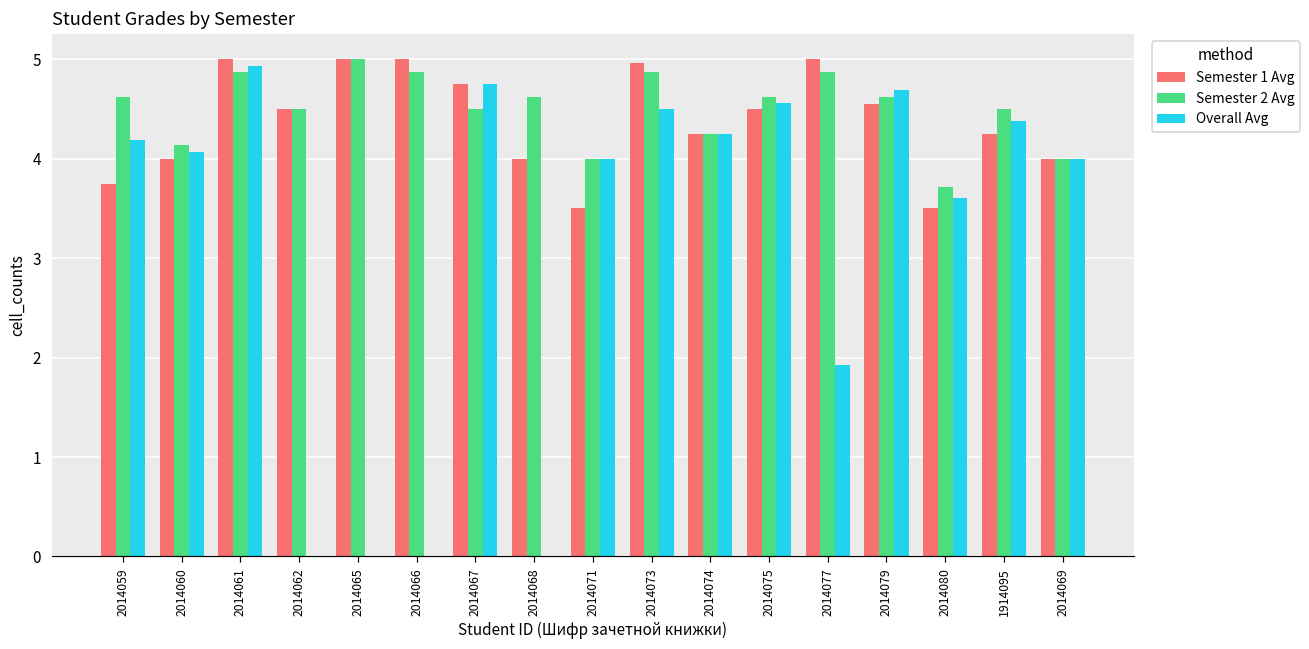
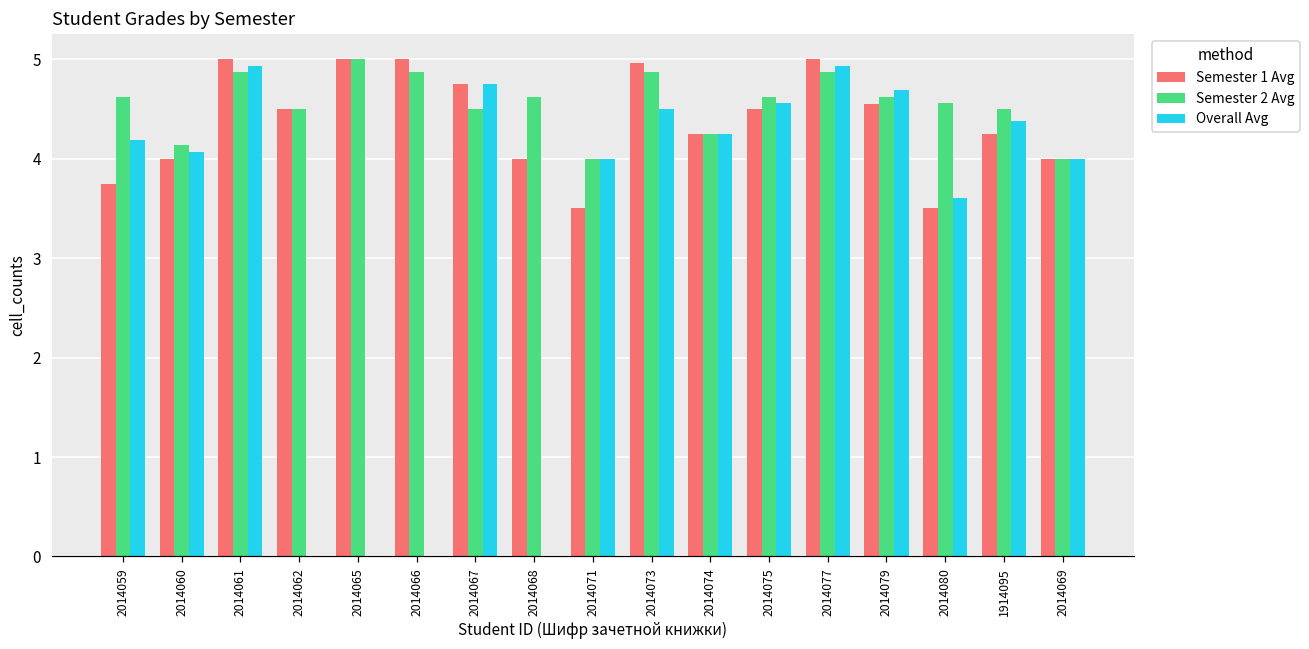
  {
    "Semester 1 Avg": {
      "2014059": 3.8,
      "2014060": 4.0,
      "2014061": 5.0,
      "2014062": 4.5,
      "2014065": 5.0,
      "2014066": 5.0,
      "2014067": 4.8,
      "2014068": 4.0,
      "2014071": 3.5,
      "2014073": 5.0,
      "2014074": 4.3,
      "2014075": 4.5,
      "2014077": 5.0,
      "2014079": 4.6,
      "2014080": 3.5,
      "1914095": 4.3,
      "2014069": 4.0
    },
    "Semester 2 Avg": {
      "2014059": 4.6,
      "2014060": 4.1,
      "2014061": 4.9,
      "2014062": 4.5,
      "2014065": 5.0,
      "2014066": 4.9,
      "2014067": 4.5,
      "2014068": 4.6,
      "2014071": 4.0,
      "2014073": 4.9,
      "2014074": 4.3,
      "2014075": 4.6,
      "2014077": 4.9,
      "2014079": 4.6,
-     "2014080": 3.7,
+     "2014080": 4.6,
      "1914095": 4.5,
      "2014069": 4.0
    },
    "Overall Avg": {
      "2014059": 4.2,
      "2014060": 4.1,
      "2014061": 4.9,
      "2014062": 0.0,
      "2014065": 0.0,
      "2014066": 0.0,
      "2014067": 4.8,
      "2014068": 0.0,
      "2014071": 4.0,
      "2014073": 4.5,
      "2014074": 4.3,
      "2014075": 4.6,
-     "2014077": 1.9,
+     "2014077": 4.9,
      "2014079": 4.7,
      "2014080": 3.6,
      "1914095": 4.4,
      "2014069": 4.0
    }
  }
